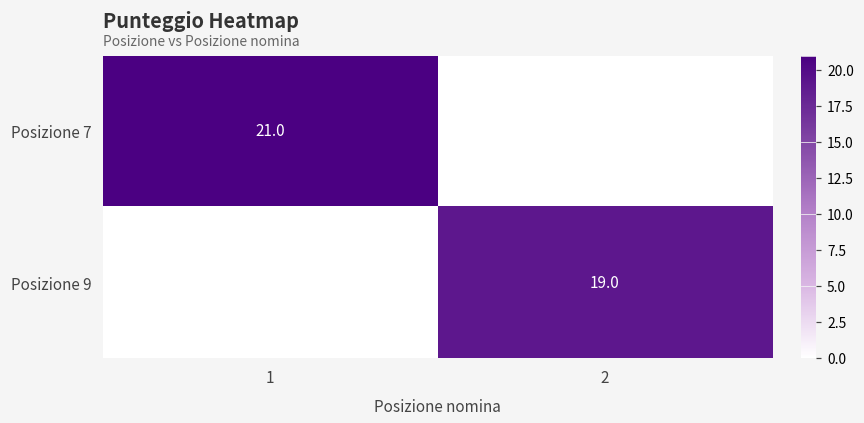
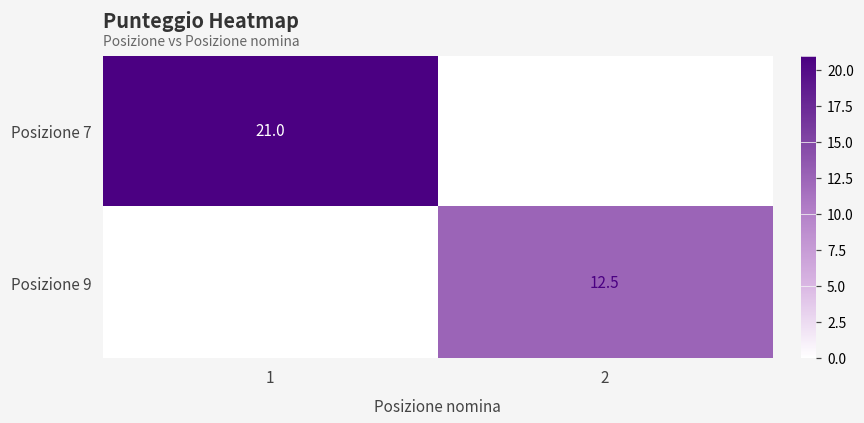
  {
    "Posizione 7": {
      "1": 21.0
    },
    "Posizione 9": {
-     "2": 19.0
+     "2": 12.5
    }
  }
